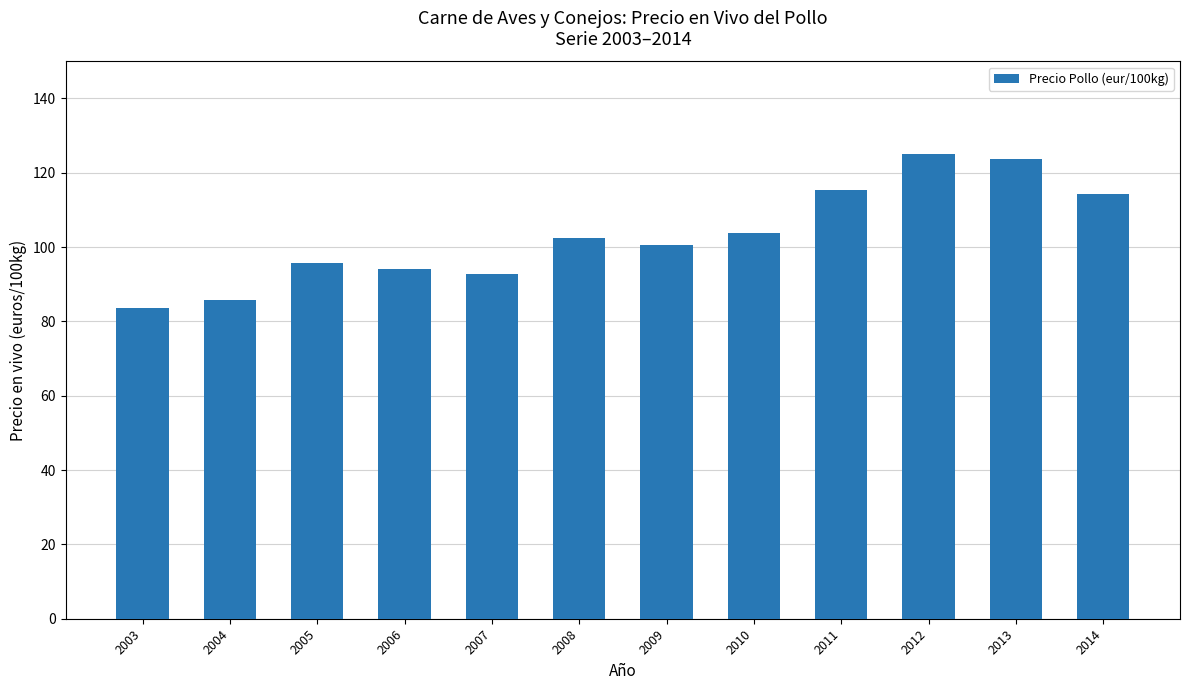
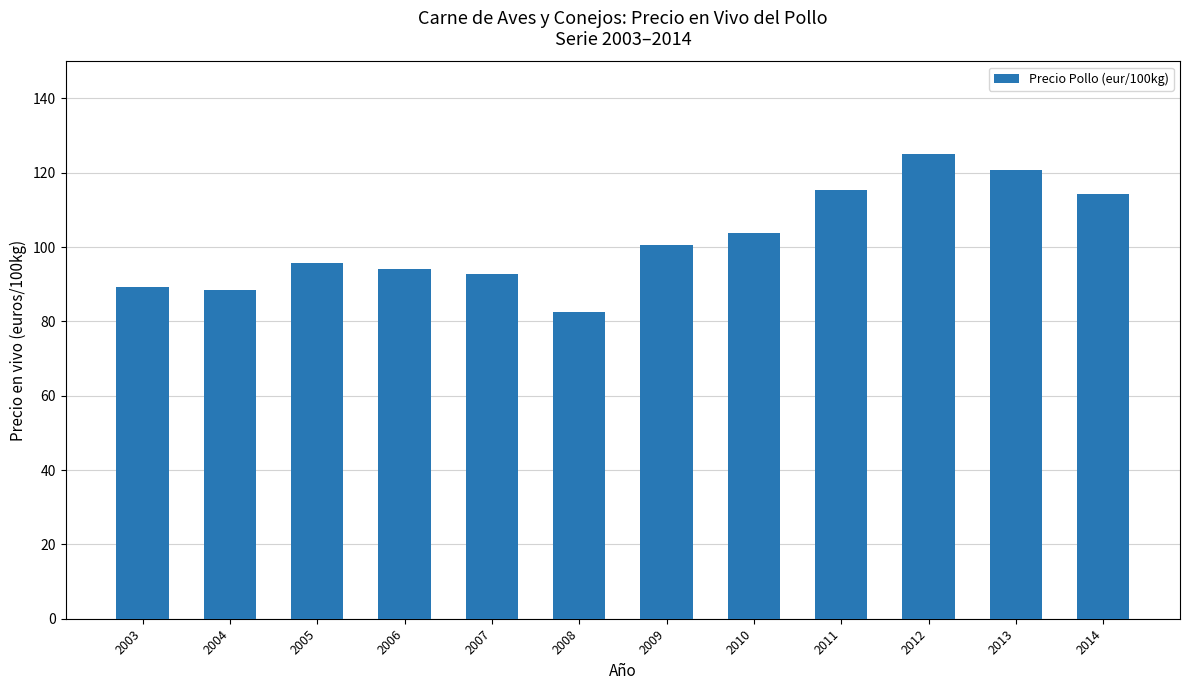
  {
-   "2003": 84,
-   "2004": 86,
+   "2003": 89,
+   "2004": 88,
    "2005": 96,
    "2006": 94,
    "2007": 93,
-   "2008": 102,
+   "2008": 82,
    "2009": 101,
    "2010": 104,
    "2011": 115,
    "2012": 125,
-   "2013": 124,
+   "2013": 121,
    "2014": 114
  }
